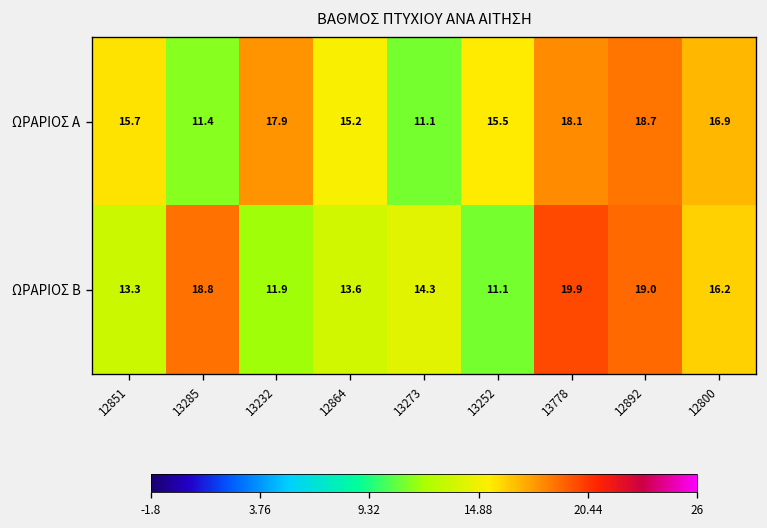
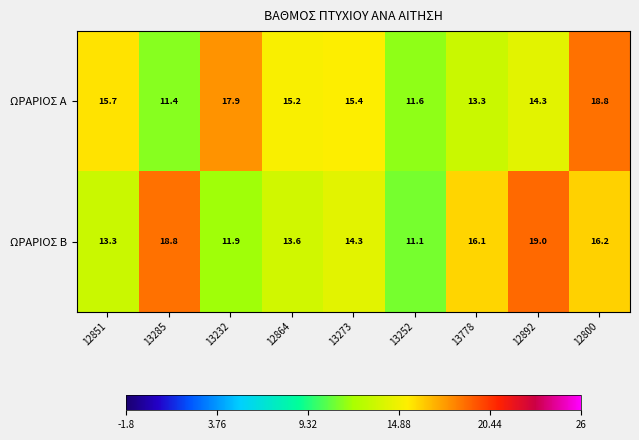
  {
    "ΩΡΑΡΙΟΣ Α": {
      "12851": 15.7,
      "13285": 11.4,
      "13232": 17.9,
      "12864": 15.2,
-     "13273": 11.1,
-     "13252": 15.5,
-     "13778": 18.1,
-     "12892": 18.7,
-     "12800": 16.9
+     "13273": 15.4,
+     "13252": 11.6,
+     "13778": 13.3,
+     "12892": 14.3,
+     "12800": 18.8
    },
    "ΩΡΑΡΙΟΣ Β": {
      "12851": 13.3,
      "13285": 18.8,
      "13232": 11.9,
      "12864": 13.6,
      "13273": 14.3,
      "13252": 11.1,
-     "13778": 19.9,
+     "13778": 16.1,
      "12892": 19.0,
      "12800": 16.2
    }
  }
